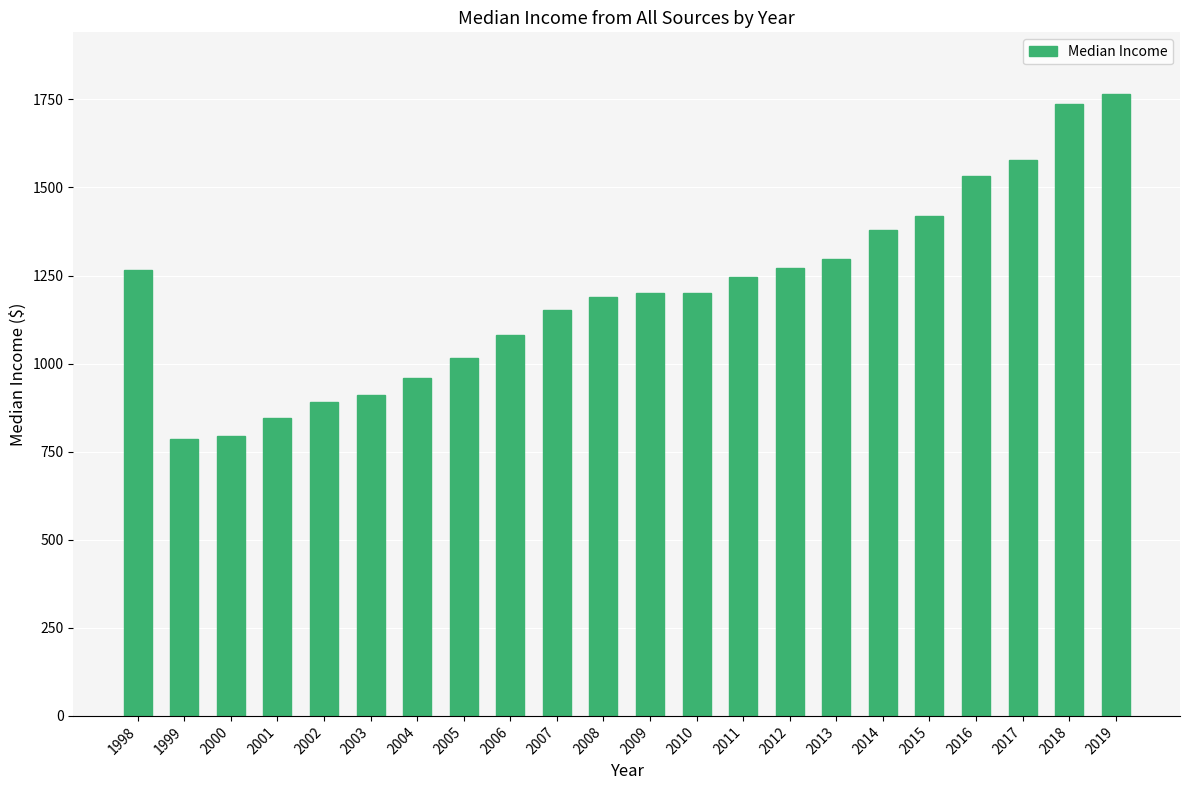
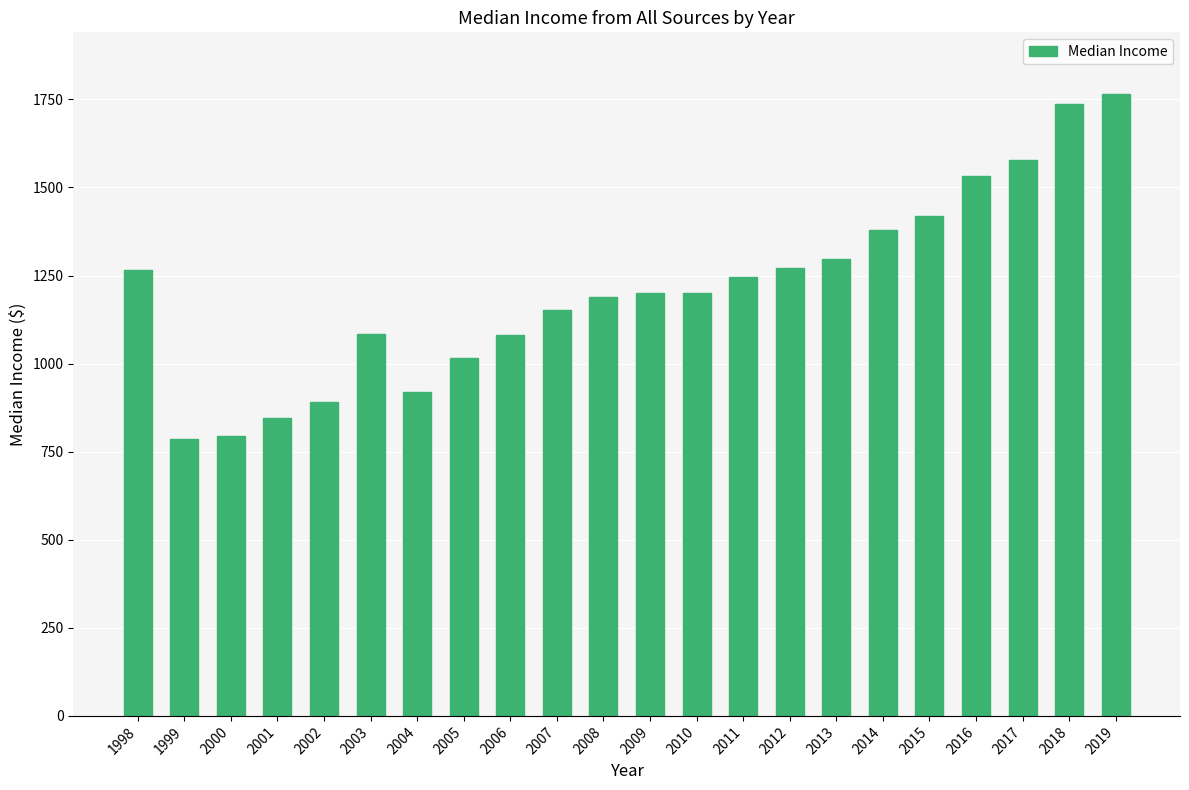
  {
    "1998": 1270,
    "1999": 790,
    "2000": 790,
    "2001": 850,
    "2002": 890,
-   "2003": 910,
-   "2004": 960,
+   "2003": 1080,
+   "2004": 920,
    "2005": 1020,
    "2006": 1080,
    "2007": 1150,
    "2008": 1190,
    "2009": 1200,
    "2010": 1200,
    "2011": 1250,
    "2012": 1270,
    "2013": 1300,
    "2014": 1380,
    "2015": 1420,
    "2016": 1530,
    "2017": 1580,
    "2018": 1740,
    "2019": 1760
  }
